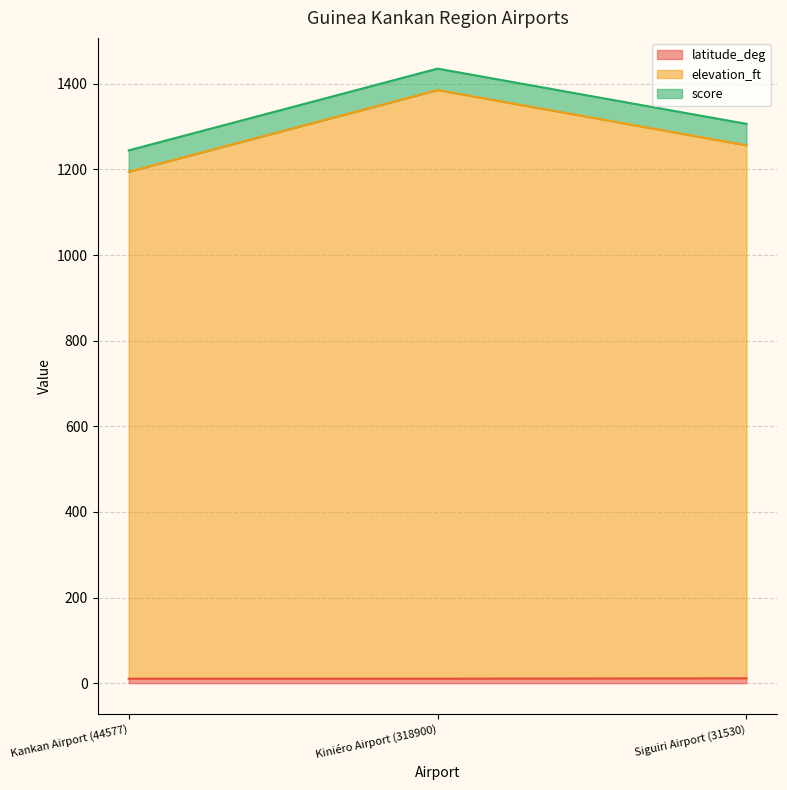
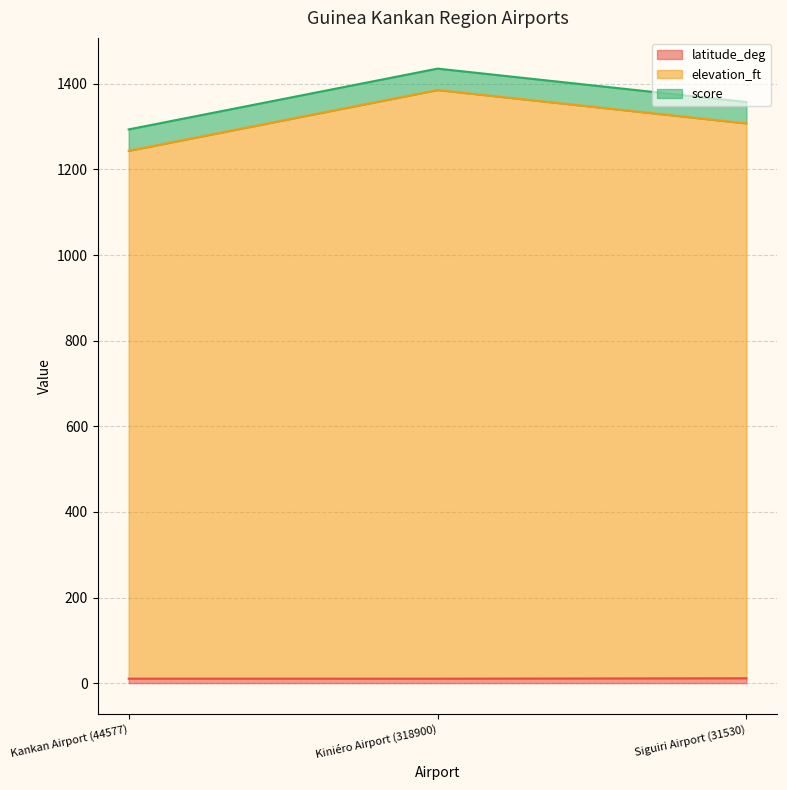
  {
    "latitude_deg": {
      "Kankan Airport (44577)": 10,
      "Kiniéro Airport (318900)": 10,
      "Siguiri Airport (31530)": 10
    },
    "elevation_ft": {
-     "Kankan Airport (44577)": 1180,
+     "Kankan Airport (44577)": 1230,
      "Kiniéro Airport (318900)": 1380,
-     "Siguiri Airport (31530)": 1250
+     "Siguiri Airport (31530)": 1300
    },
    "score": {
      "Kankan Airport (44577)": 50,
      "Kiniéro Airport (318900)": 50
    }
  }
